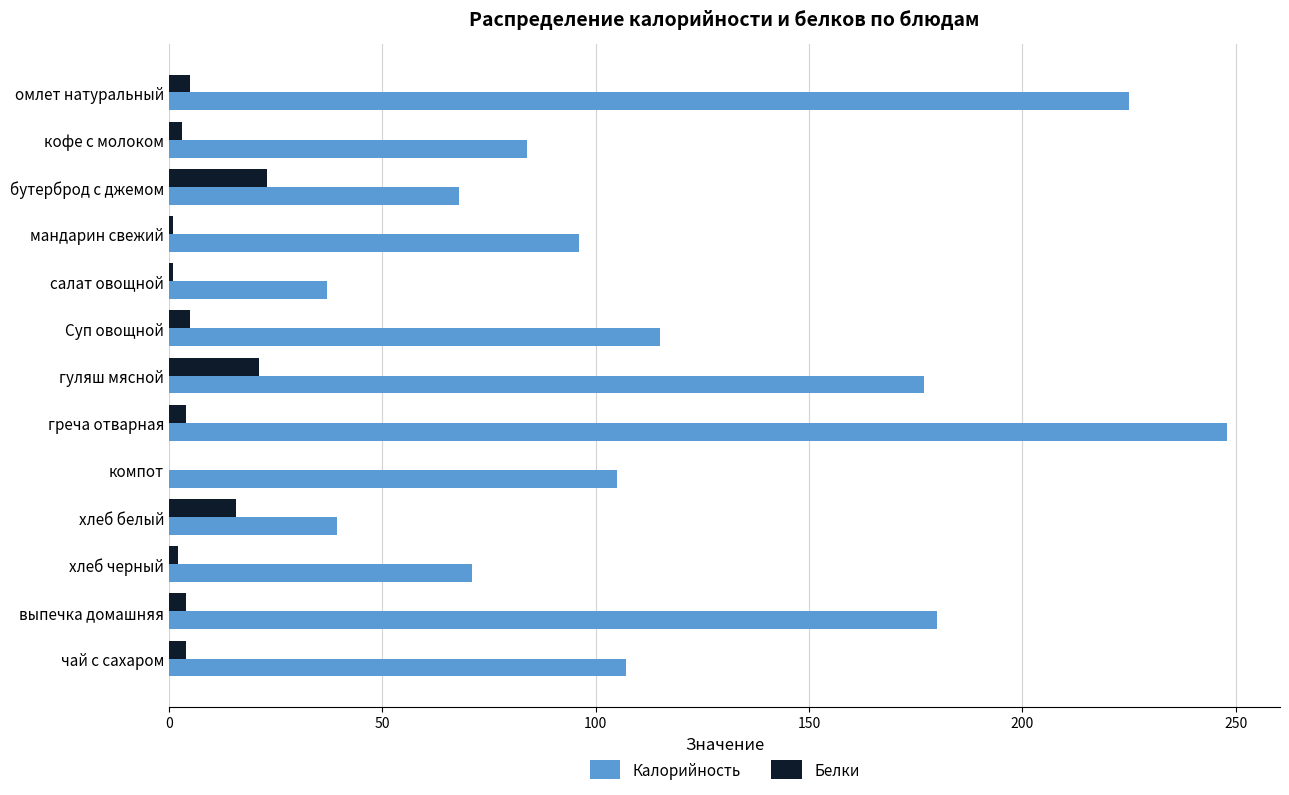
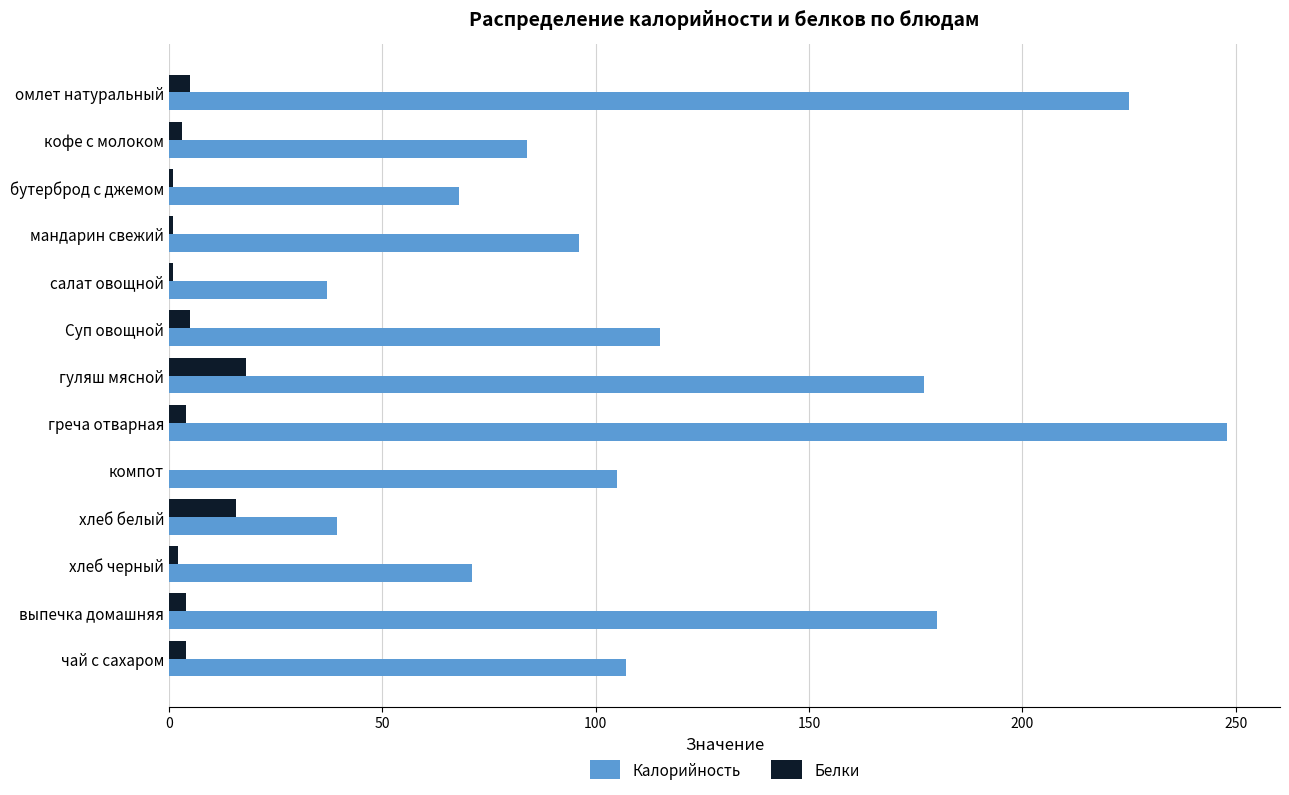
  {
    "Калорийность": {
      "омлет натуральный": 225,
      "кофе с молоком": 84,
      "бутерброд с джемом": 68,
      "мандарин свежий": 96,
      "салат овощной": 37,
      "Суп овощной": 115,
      "гуляш мясной": 177,
      "греча отварная": 248,
      "компот": 105,
      "хлеб белый": 39,
      "хлеб черный": 71,
      "выпечка домашняя": 180,
      "чай с сахаром": 107
    },
    "Белки": {
      "омлет натуральный": 5,
      "кофе с молоком": 3,
-     "бутерброд с джемом": 23,
+     "бутерброд с джемом": 1,
      "мандарин свежий": 1,
      "салат овощной": 1,
      "Суп овощной": 5,
-     "гуляш мясной": 21,
+     "гуляш мясной": 18,
      "греча отварная": 4,
      "компот": 0,
      "хлеб белый": 16,
      "хлеб черный": 2,
      "выпечка домашняя": 4,
      "чай с сахаром": 4
    }
  }
